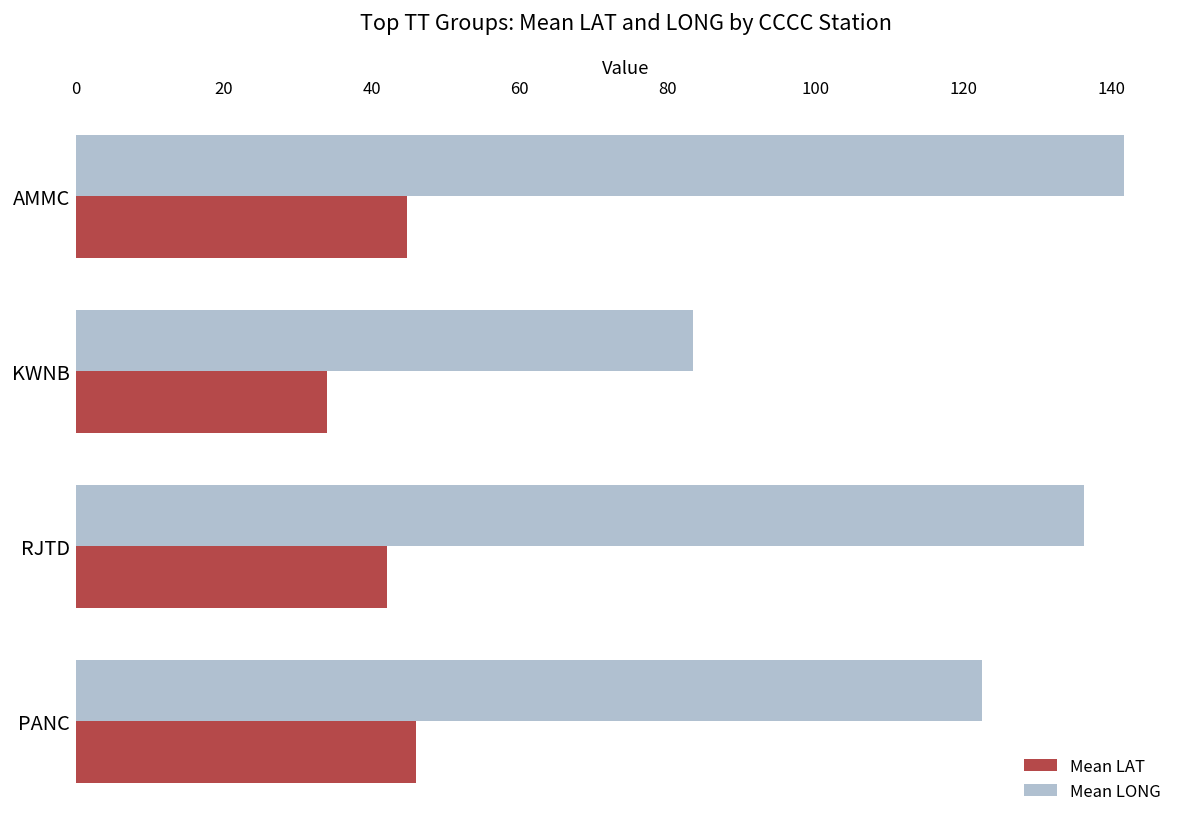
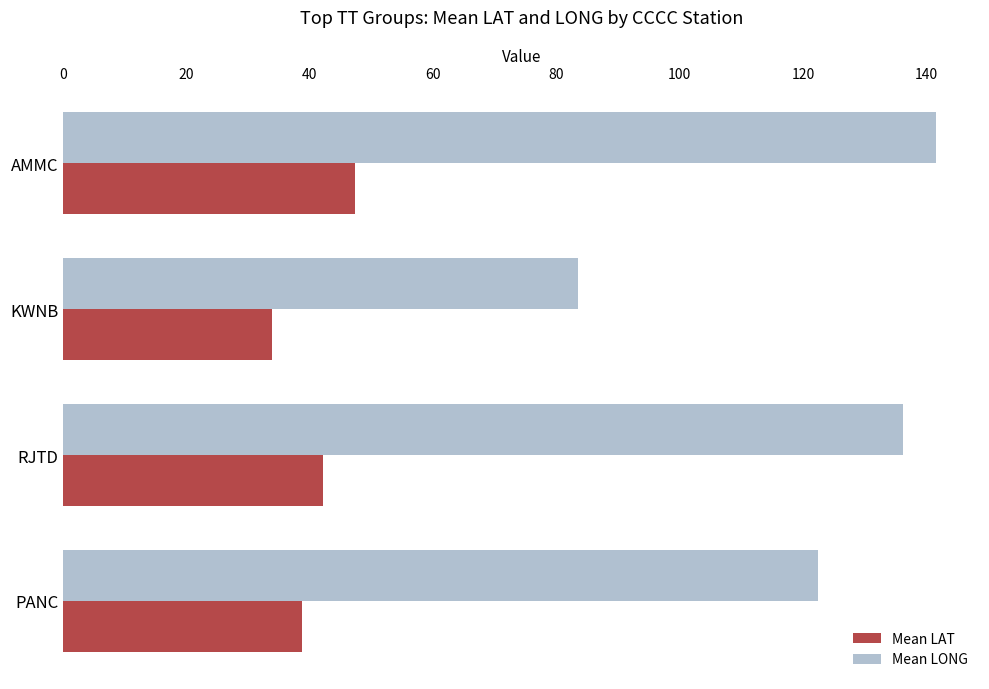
  {
    "Mean LAT": {
-     "AMMC": 45,
+     "AMMC": 47,
      "KWNB": 34,
      "RJTD": 42,
-     "PANC": 46
+     "PANC": 39
    },
    "Mean LONG": {
      "AMMC": 142,
      "KWNB": 83,
      "RJTD": 136,
      "PANC": 122
    }
  }
